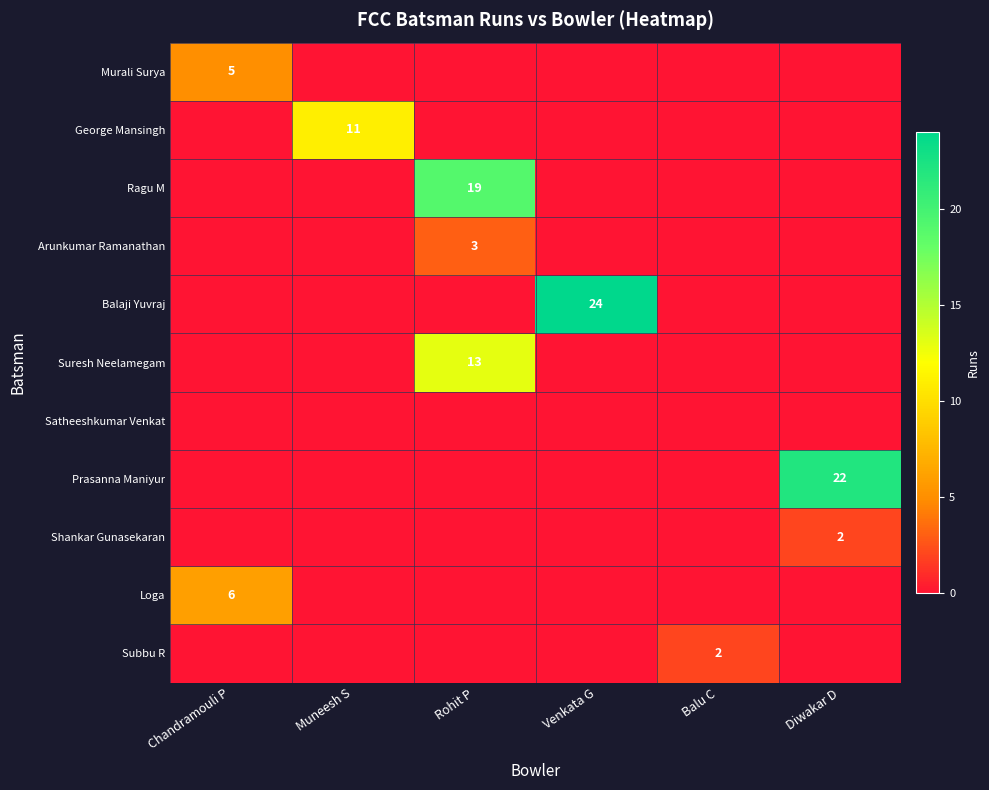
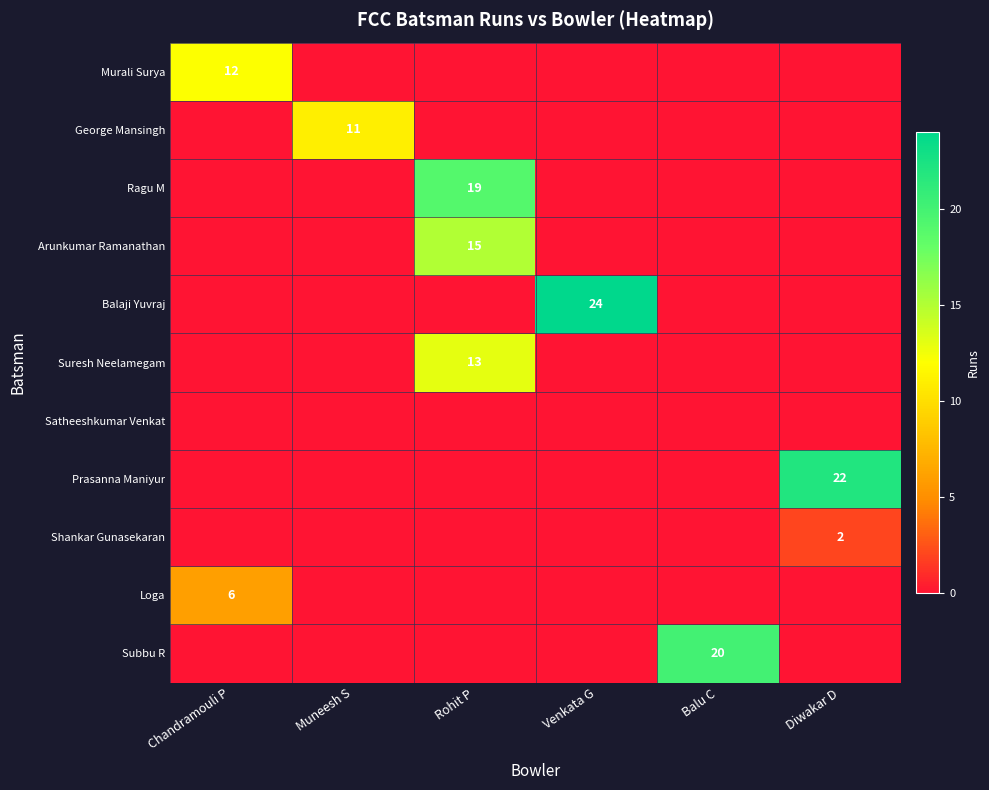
  {
    "Murali Surya": {
-     "Chandramouli P": 5
+     "Chandramouli P": 12
    },
    "George Mansingh": {
      "Muneesh S": 11
    },
    "Ragu M": {
      "Rohit P": 19
    },
    "Arunkumar Ramanathan": {
-     "Rohit P": 3
+     "Rohit P": 15
    },
    "Balaji Yuvraj": {
      "Venkata G": 24
    },
    "Suresh Neelamegam": {
      "Rohit P": 13
    },
    "Prasanna Maniyur": {
      "Diwakar D": 22
    },
    "Shankar Gunasekaran": {
      "Diwakar D": 2
    },
    "Loga": {
      "Chandramouli P": 6
    },
    "Subbu R": {
-     "Balu C": 2
+     "Balu C": 20
    }
  }
